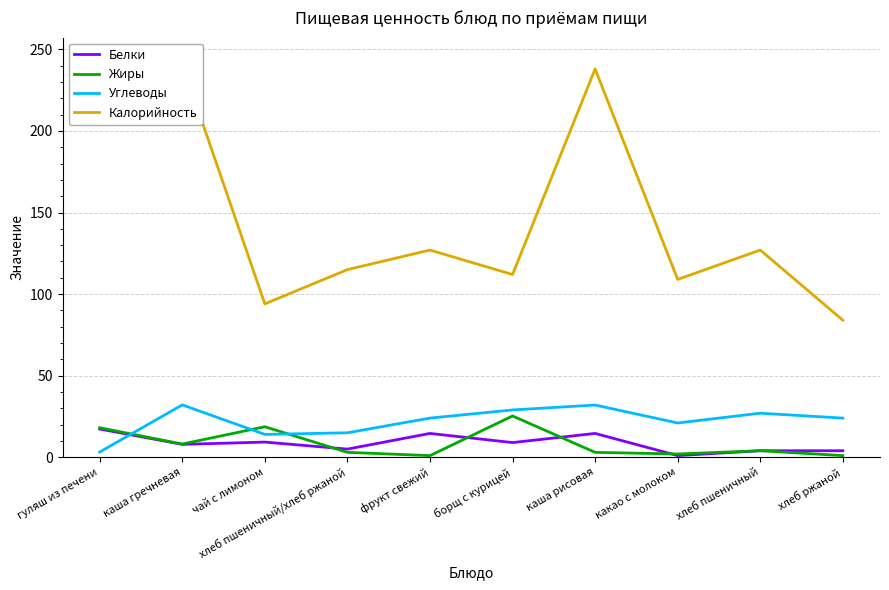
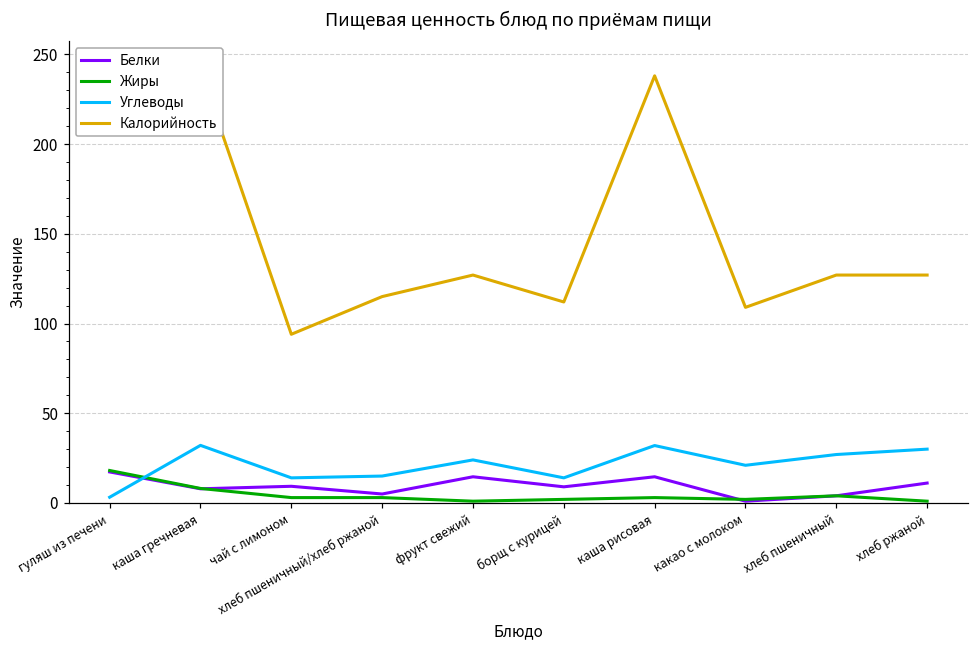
  {
    "Белки": {
      "чай с лимоном": 9,
      "хлеб пшеничный/хлеб ржаной": 5,
      "фрукт свежий": 15,
      "борщ с курицей": 9,
      "каша рисовая": 15,
-     "хлеб ржаной": 4
+     "хлеб ржаной": 11
    },
    "Жиры": {
-     "чай с лимоном": 19,
+     "чай с лимоном": 3,
      "хлеб пшеничный/хлеб ржаной": 3,
      "фрукт свежий": 1,
-     "борщ с курицей": 25,
+     "борщ с курицей": 2,
      "каша рисовая": 3,
      "хлеб ржаной": 1
    },
    "Углеводы": {
      "гуляш из печени": 3,
      "каша гречневая": 32,
      "чай с лимоном": 14,
      "хлеб пшеничный/хлеб ржаной": 15,
      "фрукт свежий": 24,
-     "борщ с курицей": 29,
+     "борщ с курицей": 14,
      "каша рисовая": 32,
      "какао с молоком": 21,
      "хлеб пшеничный": 27,
-     "хлеб ржаной": 24
+     "хлеб ржаной": 30
    },
    "Калорийность": {
      "чай с лимоном": 94,
      "хлеб пшеничный/хлеб ржаной": 115,
      "фрукт свежий": 127,
      "борщ с курицей": 112,
      "каша рисовая": 238,
      "какао с молоком": 109,
      "хлеб пшеничный": 127,
-     "хлеб ржаной": 84
+     "хлеб ржаной": 127
    }
  }
